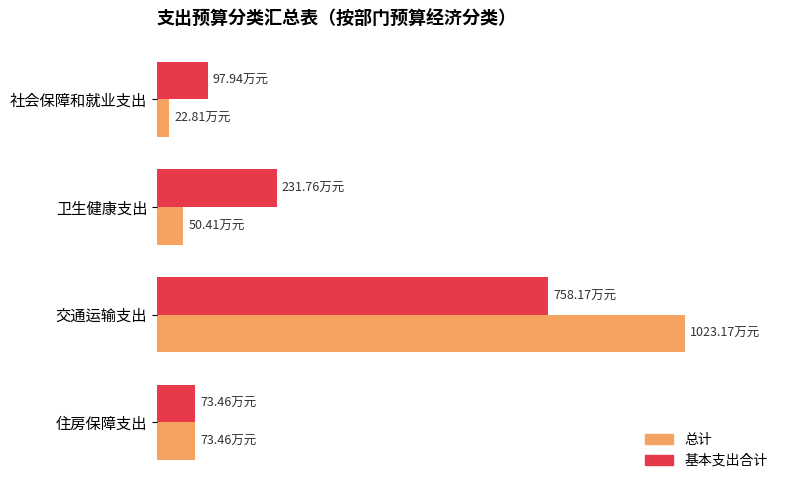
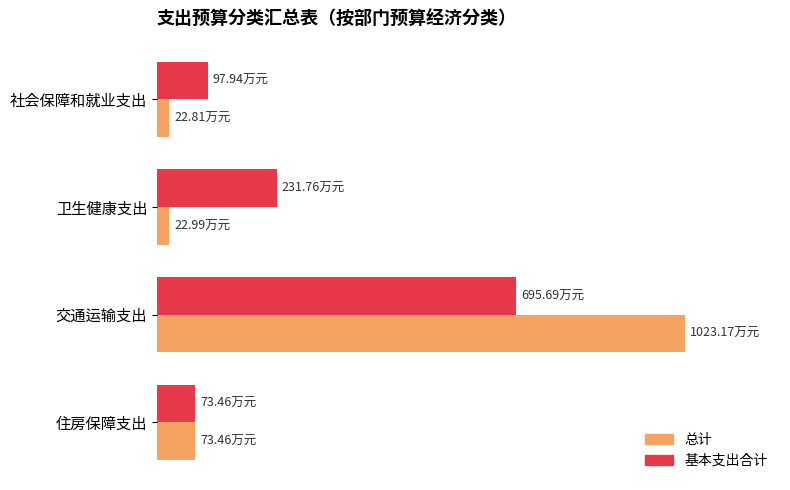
  {
    "总计": {
      "社会保障和就业支出": 22.81,
-     "卫生健康支出": 50.41,
+     "卫生健康支出": 22.99,
      "交通运输支出": 1023.17,
      "住房保障支出": 73.46
    },
    "基本支出合计": {
      "社会保障和就业支出": 97.94,
      "卫生健康支出": 231.76,
-     "交通运输支出": 758.17,
+     "交通运输支出": 695.69,
      "住房保障支出": 73.46
    }
  }
